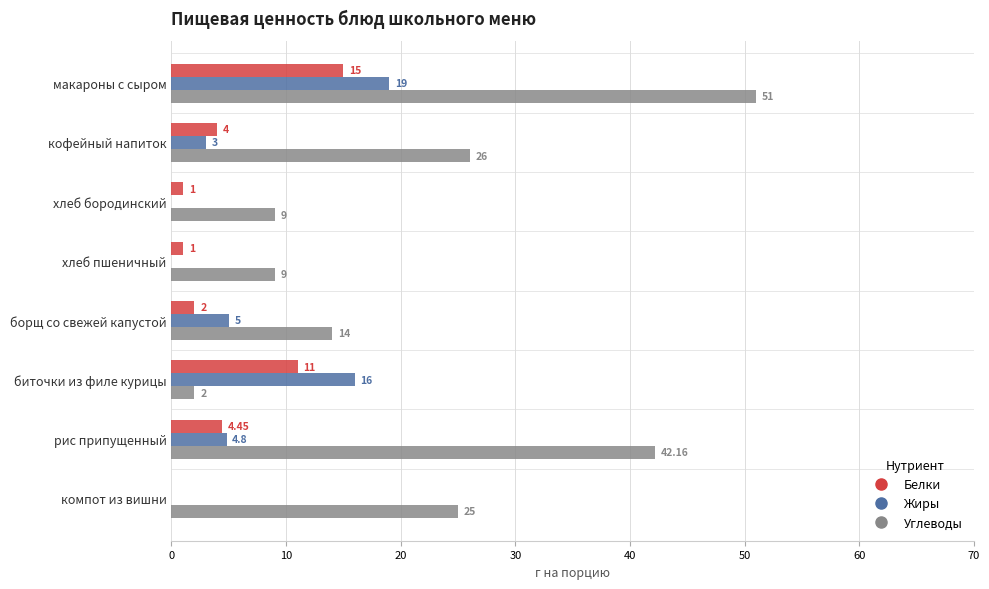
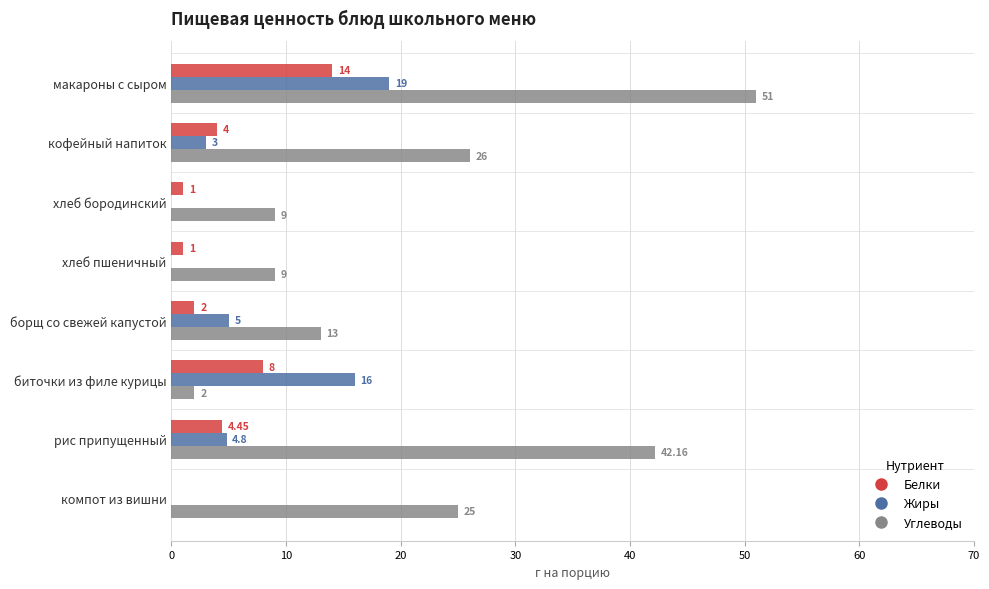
  {
    "Белки": {
-     "макароны с сыром": 15,
+     "макароны с сыром": 14,
      "кофейный напиток": 4,
      "хлеб бородинский": 1,
      "хлеб пшеничный": 1,
      "борщ со свежей капустой": 2,
-     "биточки из филе курицы": 11,
+     "биточки из филе курицы": 8,
      "рис припущенный": 4.45
    },
    "Жиры": {
      "макароны с сыром": 19,
      "кофейный напиток": 3,
      "борщ со свежей капустой": 5,
      "биточки из филе курицы": 16,
      "рис припущенный": 4.8
    },
    "Углеводы": {
      "макароны с сыром": 51,
      "кофейный напиток": 26,
      "хлеб бородинский": 9,
      "хлеб пшеничный": 9,
-     "борщ со свежей капустой": 14,
+     "борщ со свежей капустой": 13,
      "биточки из филе курицы": 2,
      "рис припущенный": 42.16,
      "компот из вишни": 25
    }
  }
